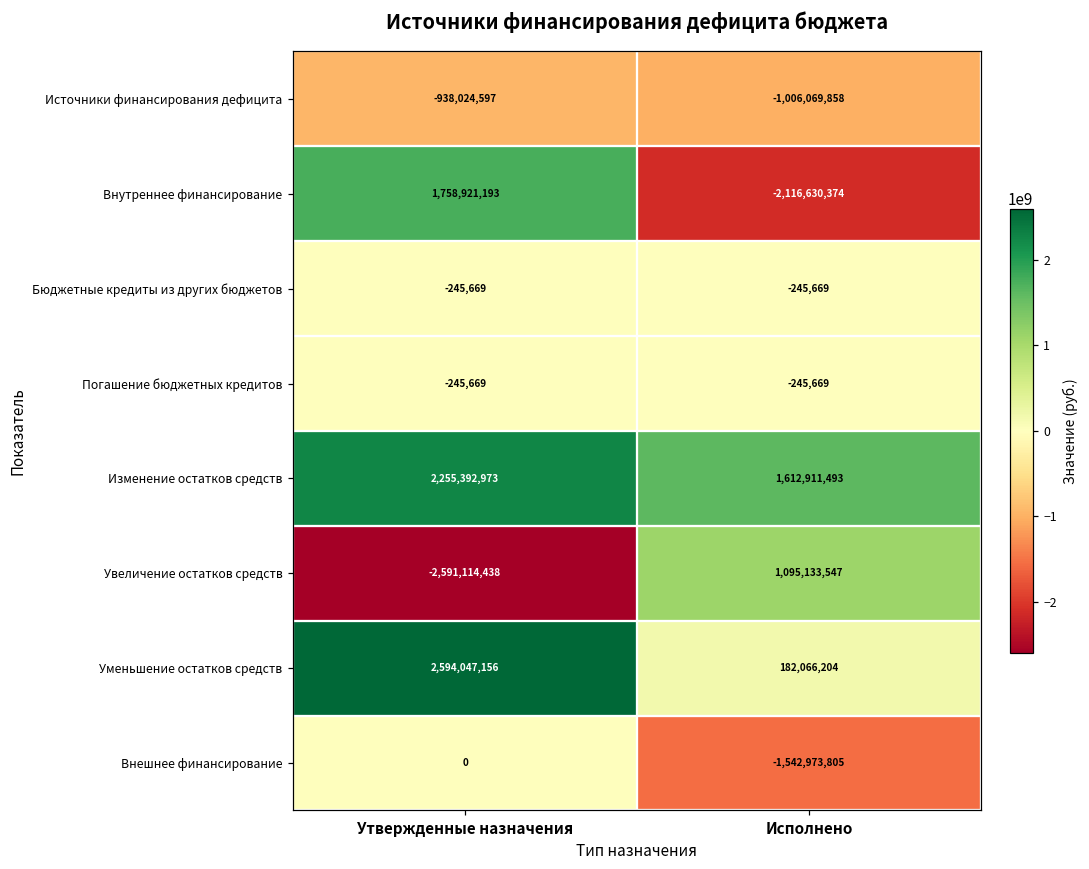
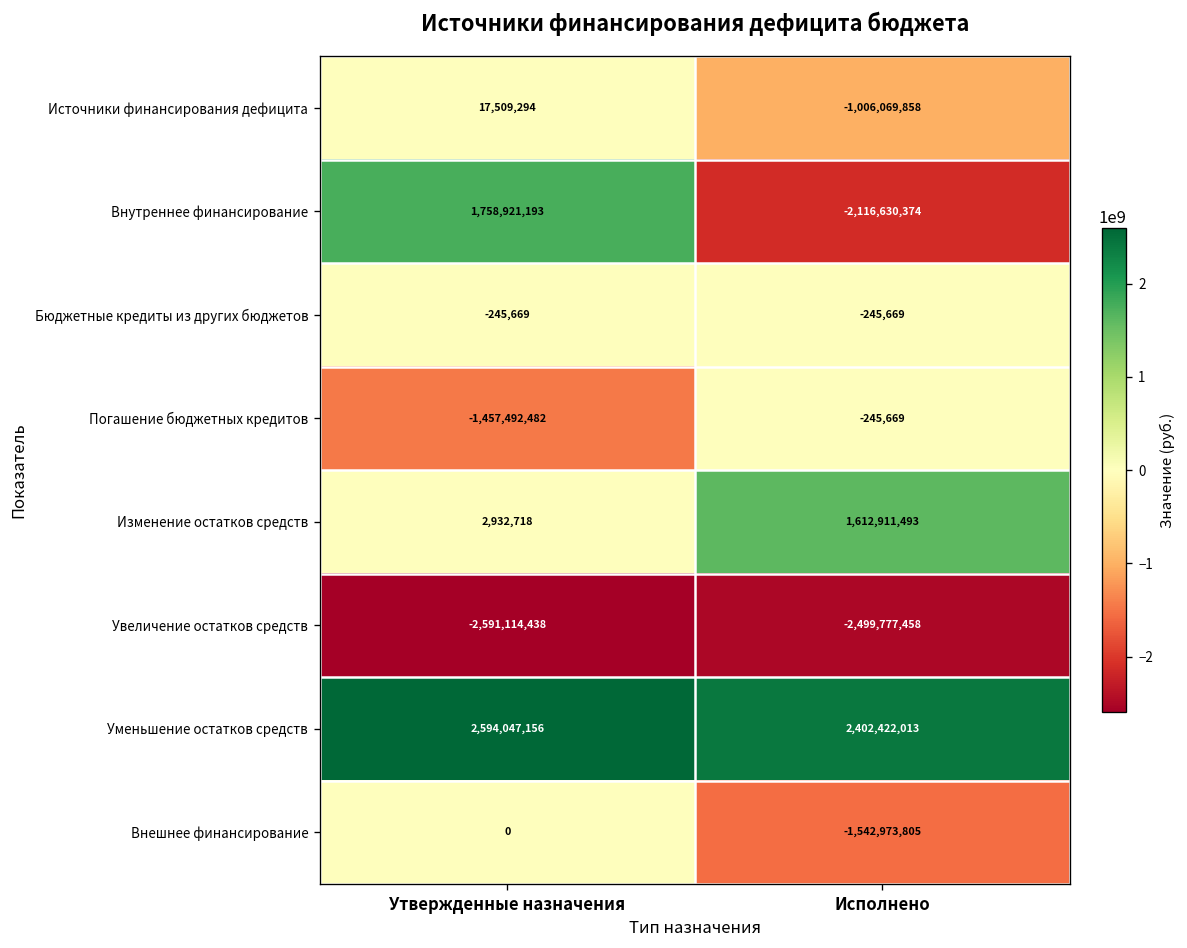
  {
    "Источники финансирования дефицита": {
-     "Утвержденные назначения": "-938,024,597",
+     "Утвержденные назначения": "17,509,294",
      "Исполнено": "-1,006,069,858"
    },
    "Внутреннее финансирование": {
      "Утвержденные назначения": "1,758,921,193",
      "Исполнено": "-2,116,630,374"
    },
    "Бюджетные кредиты из других бюджетов": {
      "Утвержденные назначения": "-245,669",
      "Исполнено": "-245,669"
    },
    "Погашение бюджетных кредитов": {
-     "Утвержденные назначения": "-245,669",
+     "Утвержденные назначения": "-1,457,492,482",
      "Исполнено": "-245,669"
    },
    "Изменение остатков средств": {
-     "Утвержденные назначения": "2,255,392,973",
+     "Утвержденные назначения": "2,932,718",
      "Исполнено": "1,612,911,493"
    },
    "Увеличение остатков средств": {
      "Утвержденные назначения": "-2,591,114,438",
-     "Исполнено": "1,095,133,547"
+     "Исполнено": "-2,499,777,458"
    },
    "Уменьшение остатков средств": {
      "Утвержденные назначения": "2,594,047,156",
-     "Исполнено": "182,066,204"
+     "Исполнено": "2,402,422,013"
    },
    "Внешнее финансирование": {
      "Утвержденные назначения": "0",
      "Исполнено": "-1,542,973,805"
    }
  }
